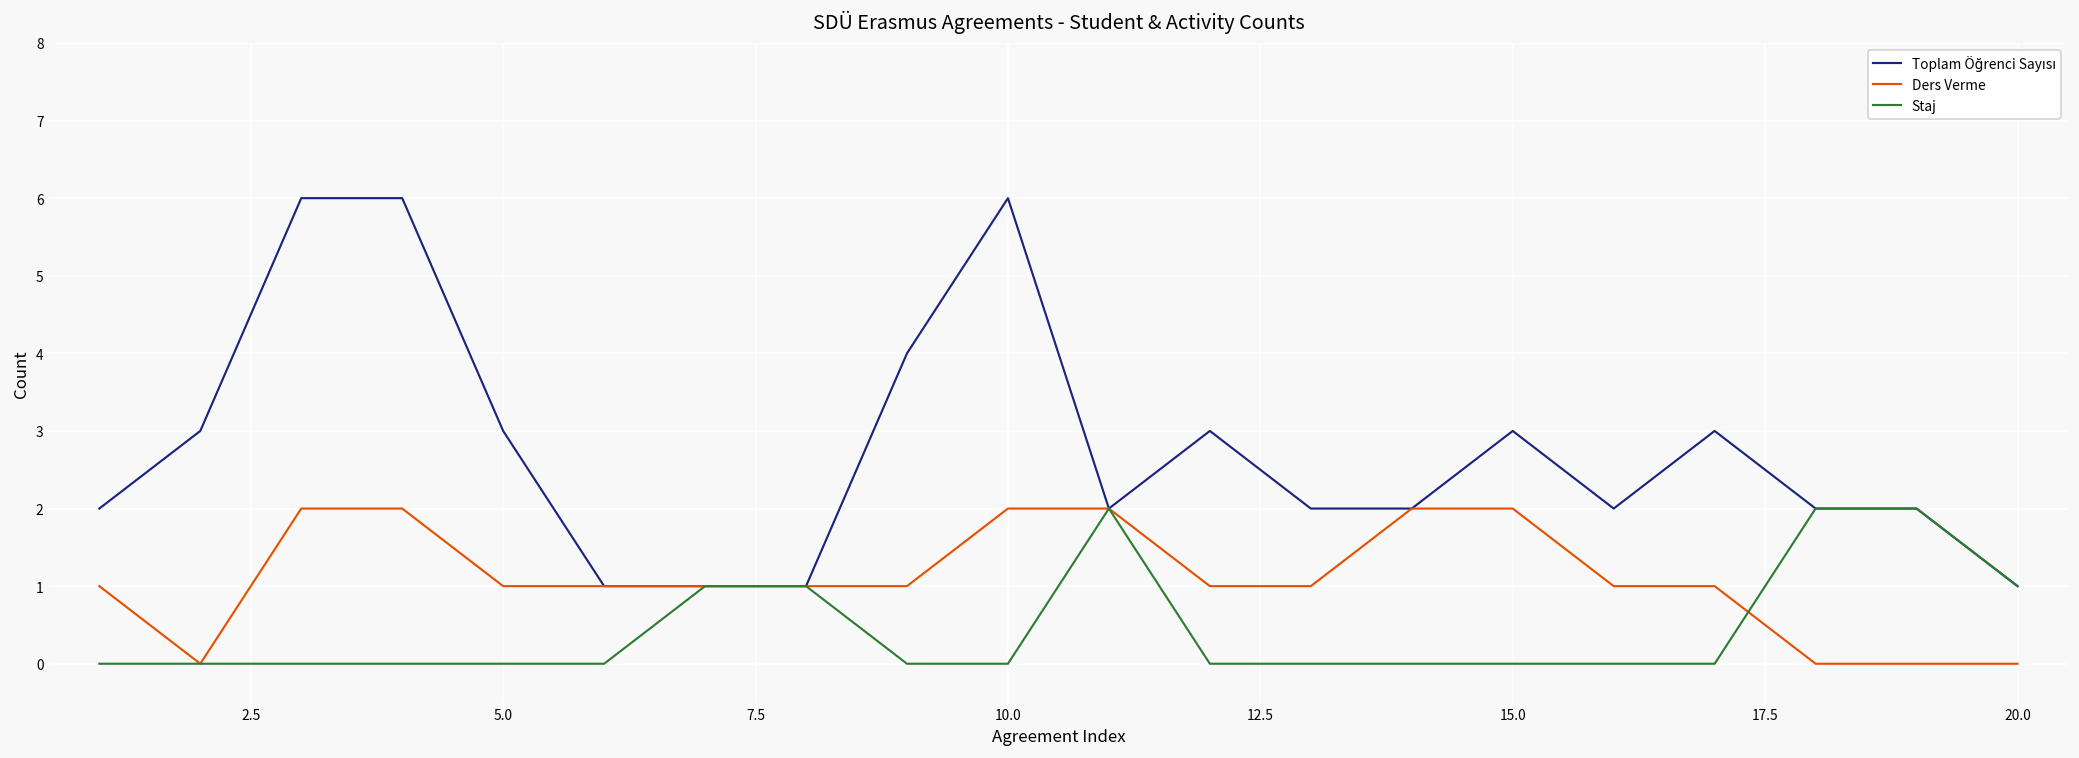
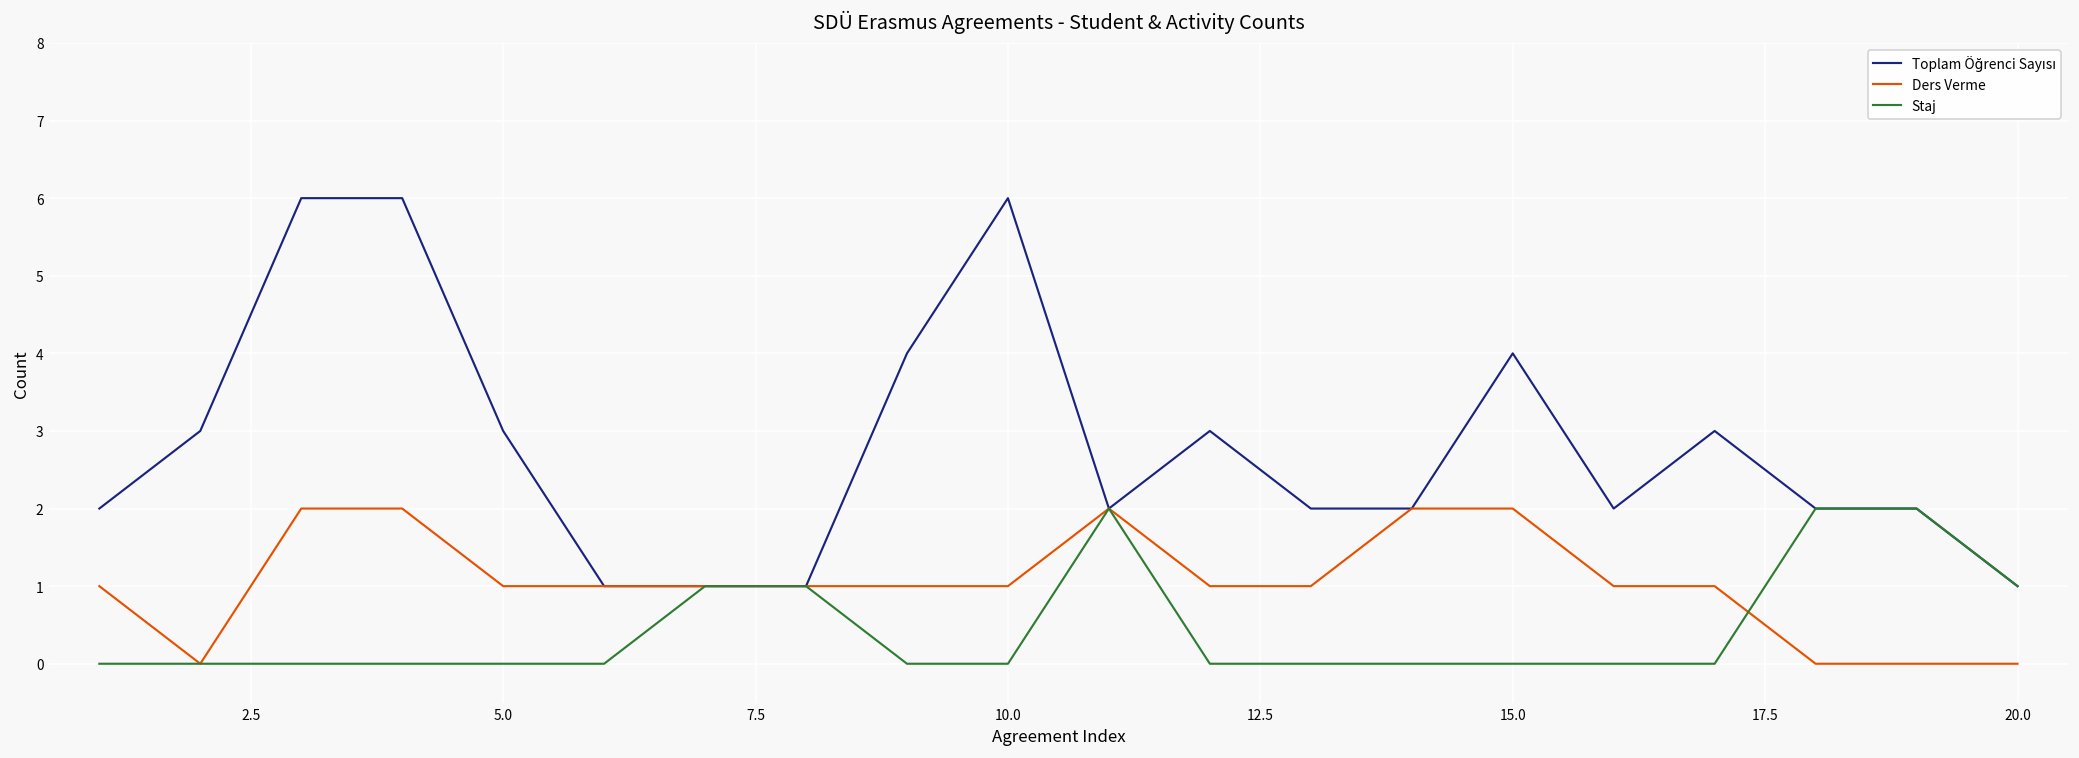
  {
    "Toplam Öğrenci Sayısı": {
      "5.0": 3,
      "10.0": 6,
-     "15.0": 3
+     "15.0": 4
    },
    "Ders Verme": {
      "5.0": 1,
-     "10.0": 2,
+     "10.0": 1,
      "15.0": 2,
      "20.0": 0
    },
    "Staj": {
      "5.0": 0,
      "10.0": 0,
      "15.0": 0
    }
  }
